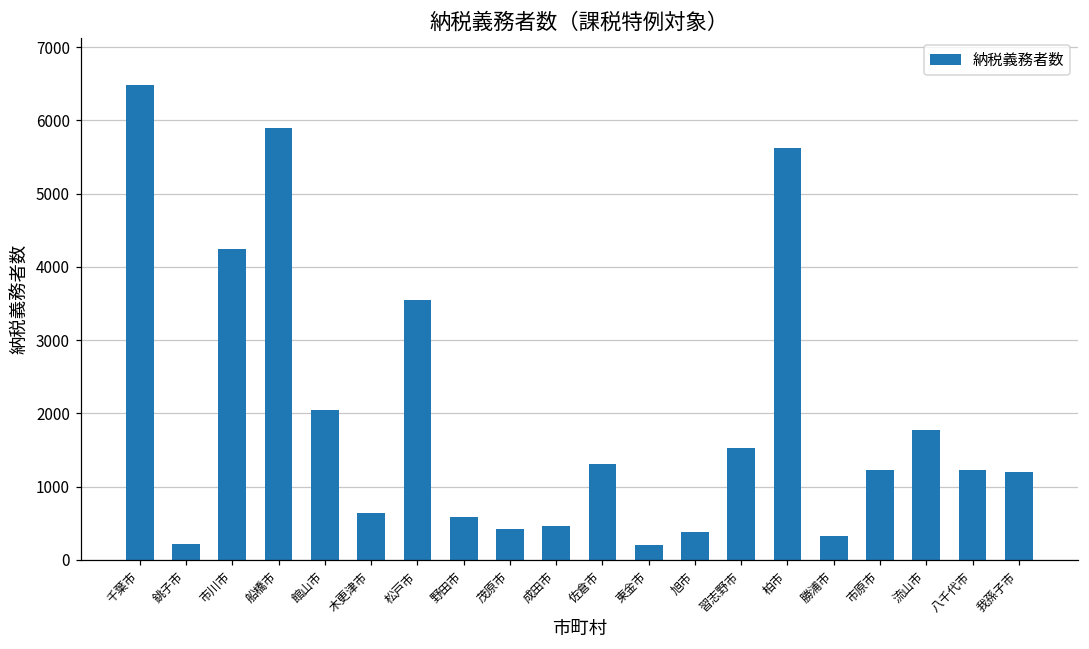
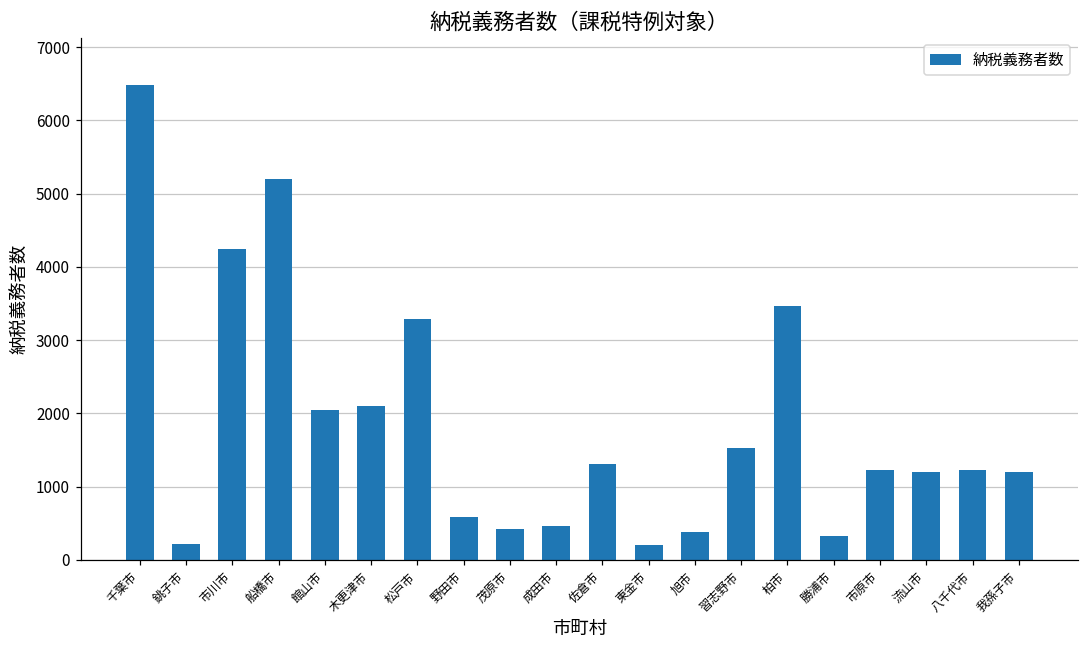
  {
    "千葉市": 6500,
    "銚子市": 200,
    "市川市": 4200,
-   "船橋市": 5900,
+   "船橋市": 5200,
    "館山市": 2000,
-   "木更津市": 600,
-   "松戸市": 3600,
+   "木更津市": 2100,
+   "松戸市": 3300,
    "野田市": 600,
    "茂原市": 400,
    "成田市": 500,
    "佐倉市": 1300,
    "東金市": 200,
    "旭市": 400,
    "習志野市": 1500,
-   "柏市": 5600,
+   "柏市": 3500,
    "勝浦市": 300,
    "市原市": 1200,
-   "流山市": 1800,
+   "流山市": 1200,
    "八千代市": 1200,
    "我孫子市": 1200
  }
